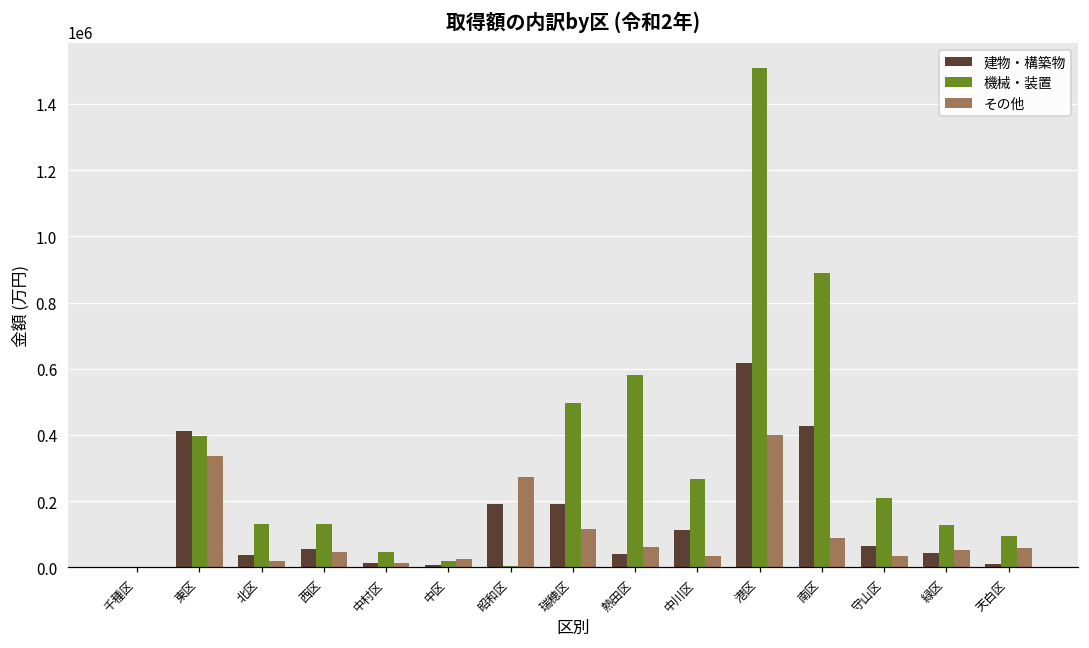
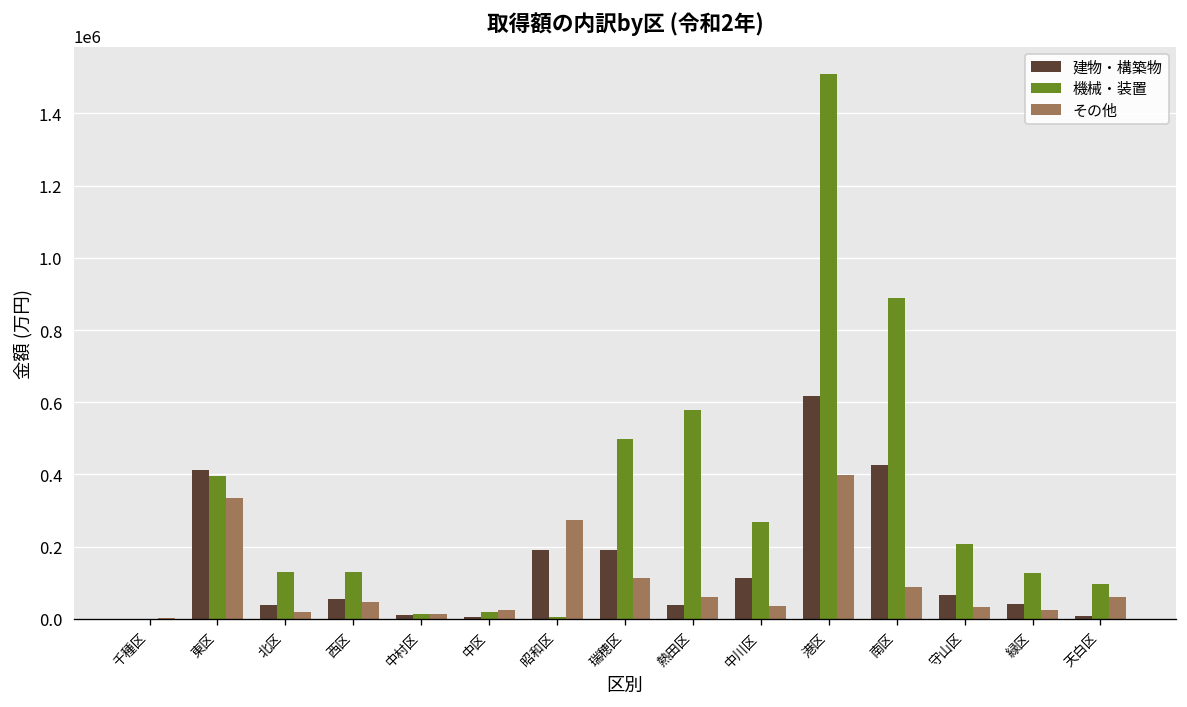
  {
    "建物・構築物": {
      "東区": 410000,
      "北区": 40000,
      "西区": 60000,
      "中村区": 10000,
      "昭和区": 190000,
      "瑞穂区": 190000,
      "熱田区": 40000,
      "中川区": 110000,
      "港区": 620000,
      "南区": 430000,
      "守山区": 70000,
      "緑区": 40000,
      "天白区": 10000
    },
    "機械・装置": {
      "千種区": 0,
      "東区": 400000,
      "北区": 130000,
      "西区": 130000,
-     "中村区": 50000,
+     "中村区": 10000,
      "中区": 20000,
      "瑞穂区": 500000,
      "熱田区": 580000,
      "中川区": 270000,
      "港区": 1510000,
      "南区": 890000,
      "守山区": 210000,
      "緑区": 130000,
      "天白区": 100000
    },
    "その他": {
      "東区": 340000,
      "北区": 20000,
      "西区": 50000,
      "中村区": 10000,
      "中区": 20000,
      "昭和区": 270000,
      "瑞穂区": 110000,
      "熱田区": 60000,
      "中川区": 40000,
      "港区": 400000,
      "南区": 90000,
      "守山区": 30000,
-     "緑区": 50000,
+     "緑区": 20000,
      "天白区": 60000
    }
  }
